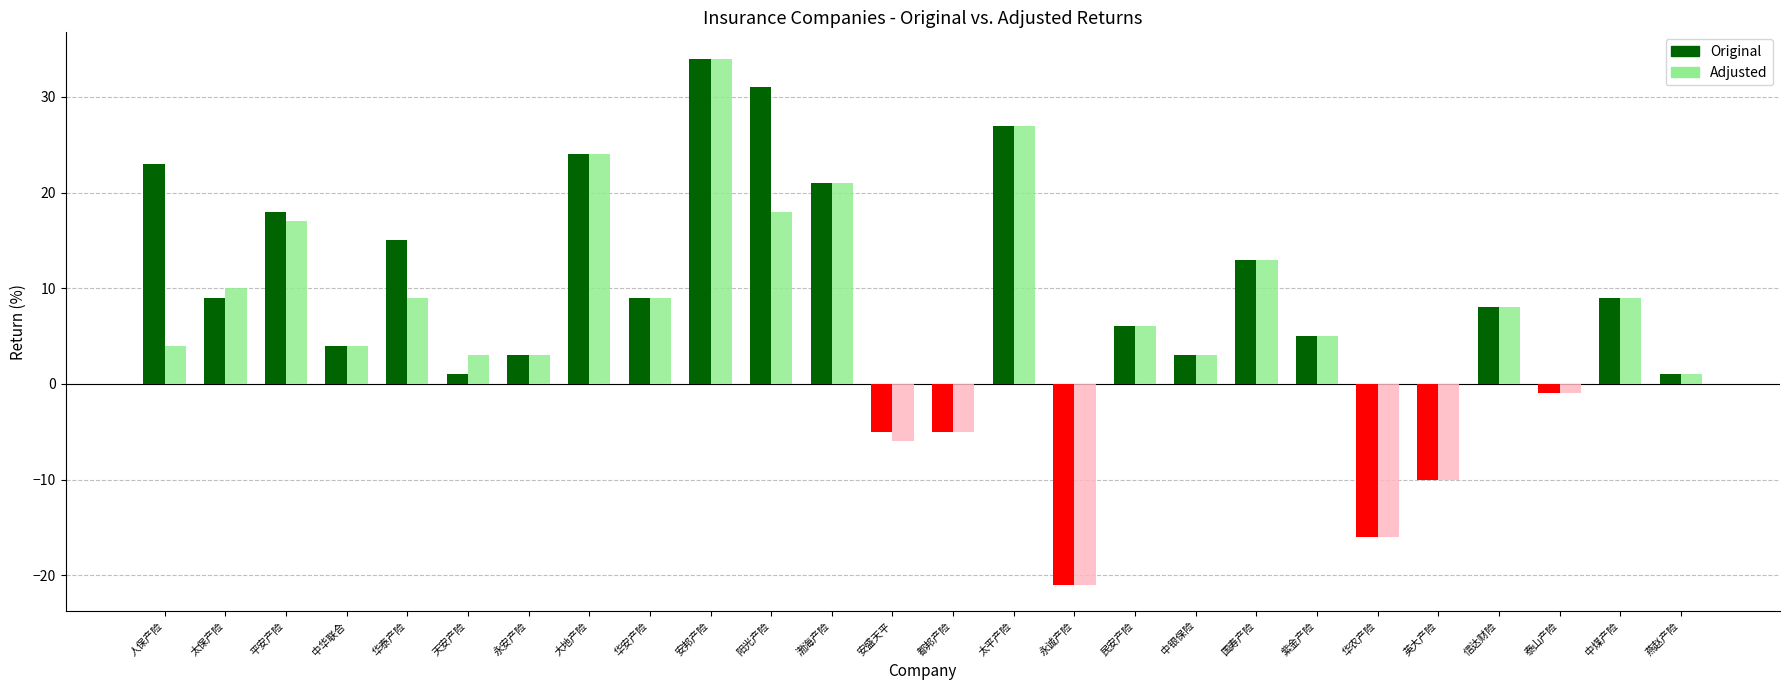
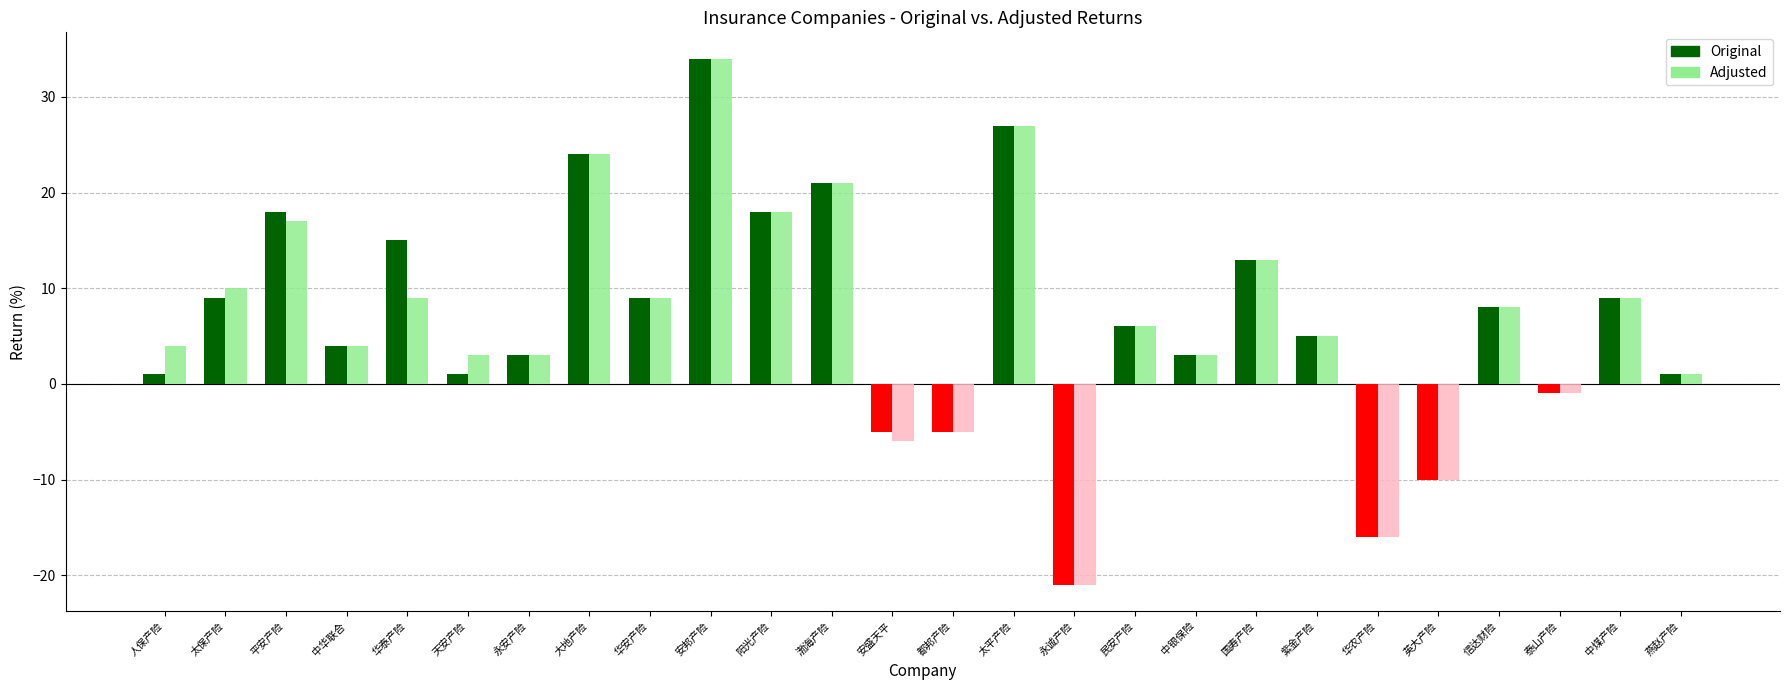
  {
    "Original": {
-     "人保产险": 23,
+     "人保产险": 1,
      "太保产险": 9,
      "平安产险": 18,
      "中华联合": 4,
      "华泰产险": 15,
      "天安产险": 1,
      "永安产险": 3,
      "大地产险": 24,
      "华安产险": 9,
      "安邦产险": 34,
-     "阳光产险": 31,
+     "阳光产险": 18,
      "渤海产险": 21,
      "安盛天平": -5,
      "都邦产险": -5,
      "太平产险": 27,
      "永诚产险": -21,
      "民安产险": 6,
      "中银保险": 3,
      "国寿产险": 13,
      "紫金产险": 5,
      "华农产险": -16,
      "英大产险": -10,
      "信达财险": 8,
      "泰山产险": -1,
      "中煤产险": 9,
      "燕赵产险": 1
    },
    "Adjusted": {
      "人保产险": 4,
      "太保产险": 10,
      "平安产险": 17,
      "中华联合": 4,
      "华泰产险": 9,
      "天安产险": 3,
      "永安产险": 3,
      "大地产险": 24,
      "华安产险": 9,
      "安邦产险": 34,
      "阳光产险": 18,
      "渤海产险": 21,
      "安盛天平": -6,
      "都邦产险": -5,
      "太平产险": 27,
      "永诚产险": -21,
      "民安产险": 6,
      "中银保险": 3,
      "国寿产险": 13,
      "紫金产险": 5,
      "华农产险": -16,
      "英大产险": -10,
      "信达财险": 8,
      "泰山产险": -1,
      "中煤产险": 9,
      "燕赵产险": 1
    }
  }
